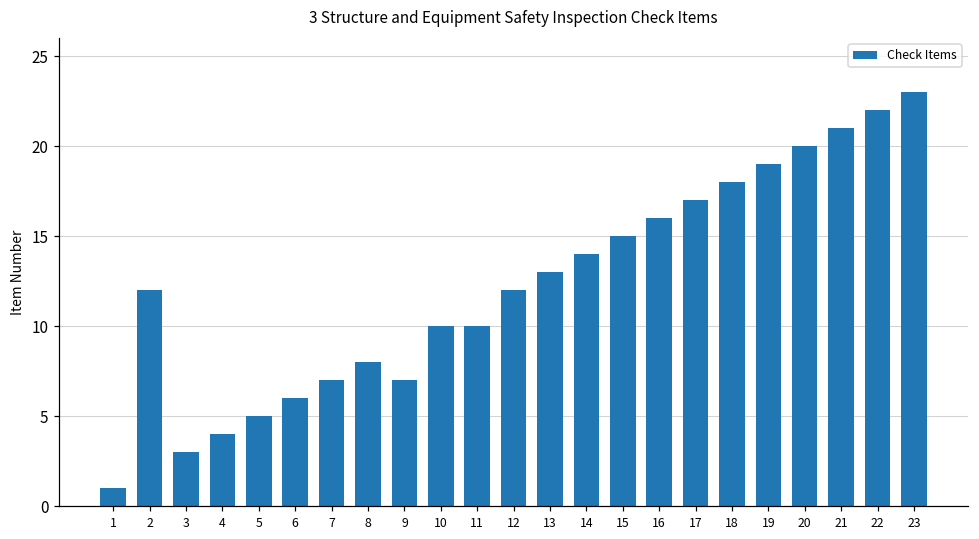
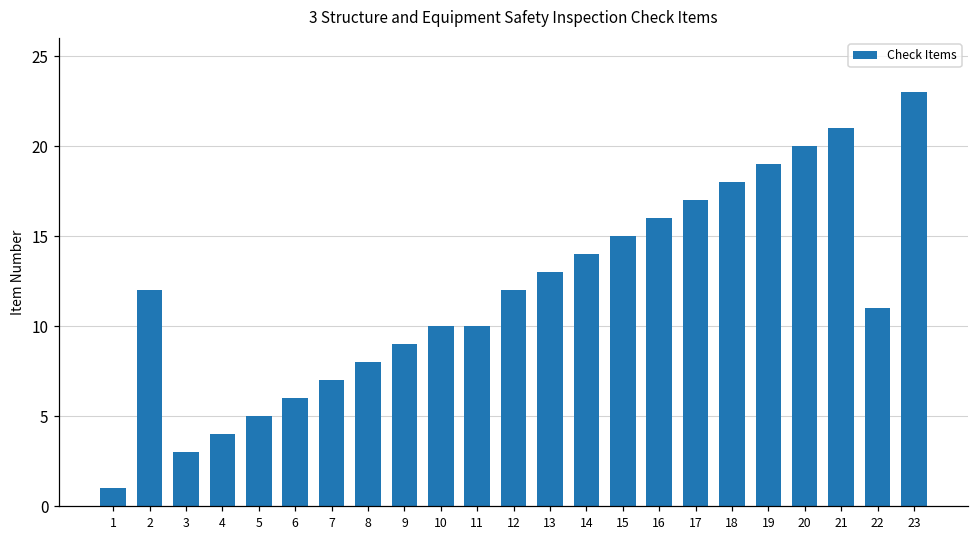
  {
    "1": 1,
    "2": 12,
    "3": 3,
    "4": 4,
    "5": 5,
    "6": 6,
    "7": 7,
    "8": 8,
-   "9": 7,
+   "9": 9,
    "10": 10,
    "11": 10,
    "12": 12,
    "13": 13,
    "14": 14,
    "15": 15,
    "16": 16,
    "17": 17,
    "18": 18,
    "19": 19,
    "20": 20,
    "21": 21,
-   "22": 22,
+   "22": 11,
    "23": 23
  }
